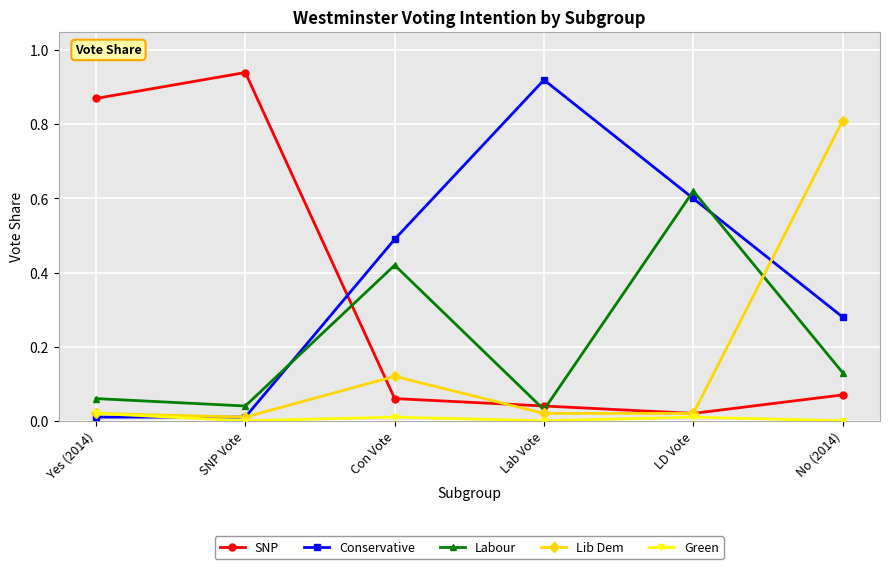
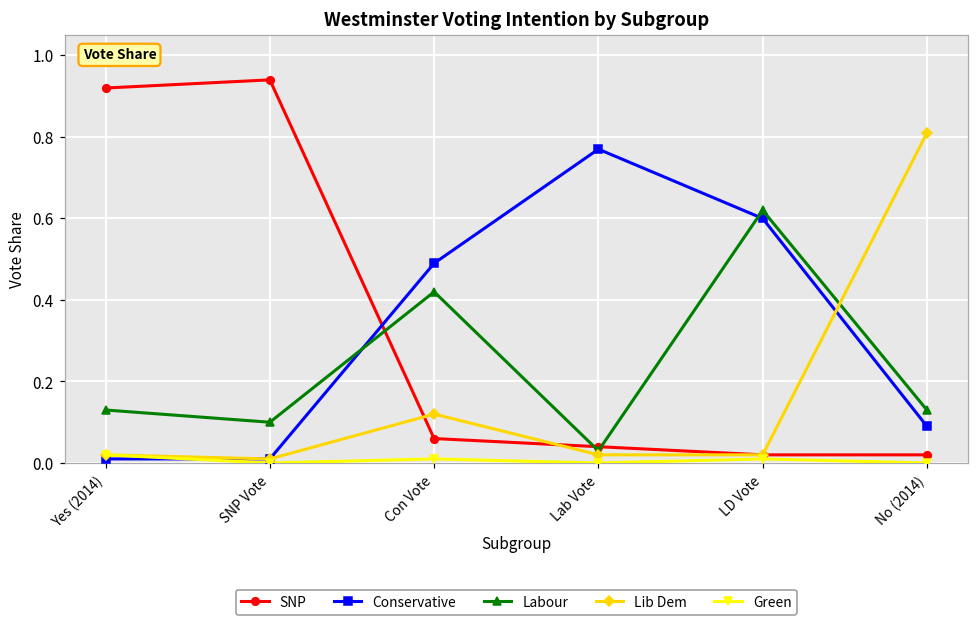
  {
    "SNP": {
-     "Yes (2014)": 0.87,
+     "Yes (2014)": 0.92,
      "SNP Vote": 0.94,
      "Con Vote": 0.06,
      "Lab Vote": 0.04,
-     "No (2014)": 0.07
+     "No (2014)": 0.02
    },
    "Conservative": {
      "Yes (2014)": 0.01,
      "Con Vote": 0.49,
-     "Lab Vote": 0.92,
+     "Lab Vote": 0.77,
      "LD Vote": 0.60,
-     "No (2014)": 0.28
+     "No (2014)": 0.09
    },
    "Labour": {
-     "Yes (2014)": 0.06,
-     "SNP Vote": 0.04,
+     "Yes (2014)": 0.13,
+     "SNP Vote": 0.10,
      "Con Vote": 0.42,
      "Lab Vote": 0.03,
      "LD Vote": 0.62,
      "No (2014)": 0.13
    }
  }
